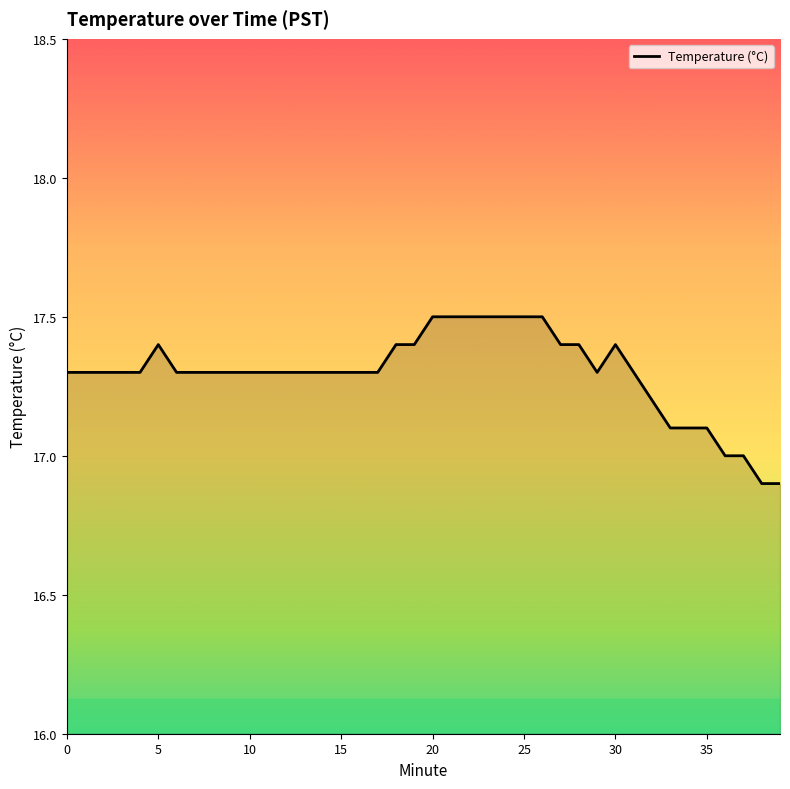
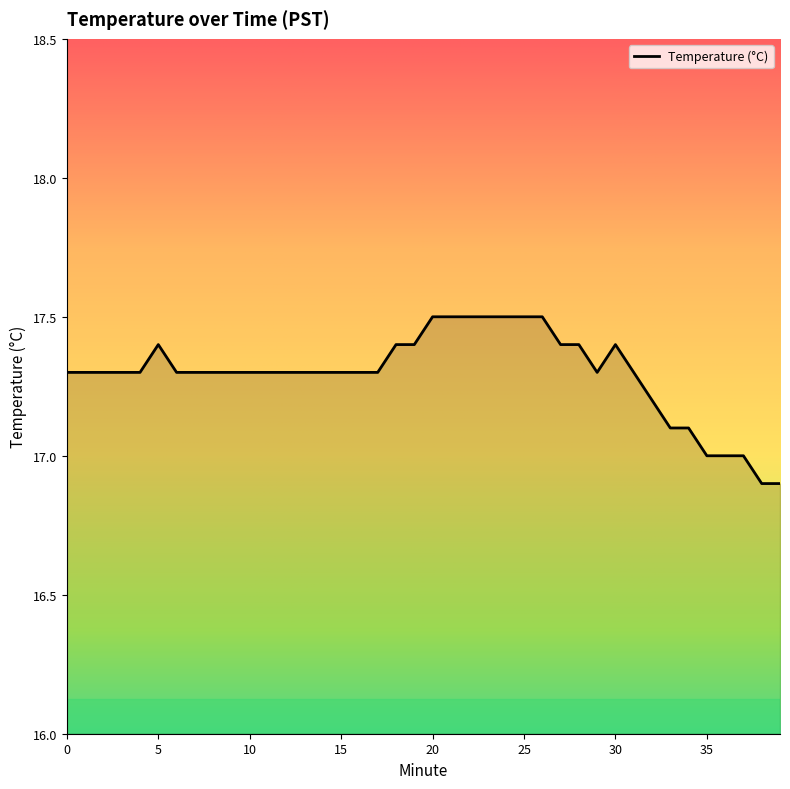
  {
    "0": 17.3,
    "5": 17.4,
    "10": 17.3,
    "15": 17.3,
    "20": 17.5,
    "25": 17.5,
    "30": 17.4,
-   "35": 17.1
+   "35": 17.0
  }
